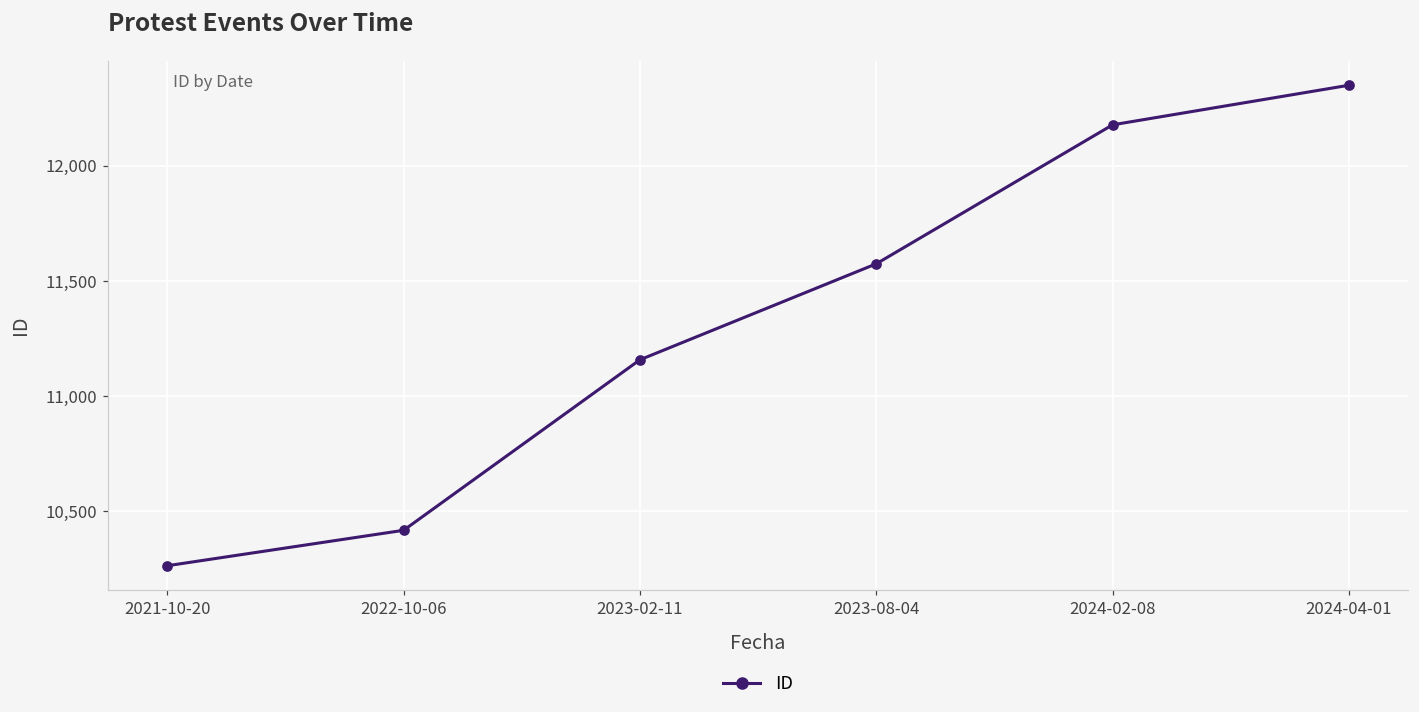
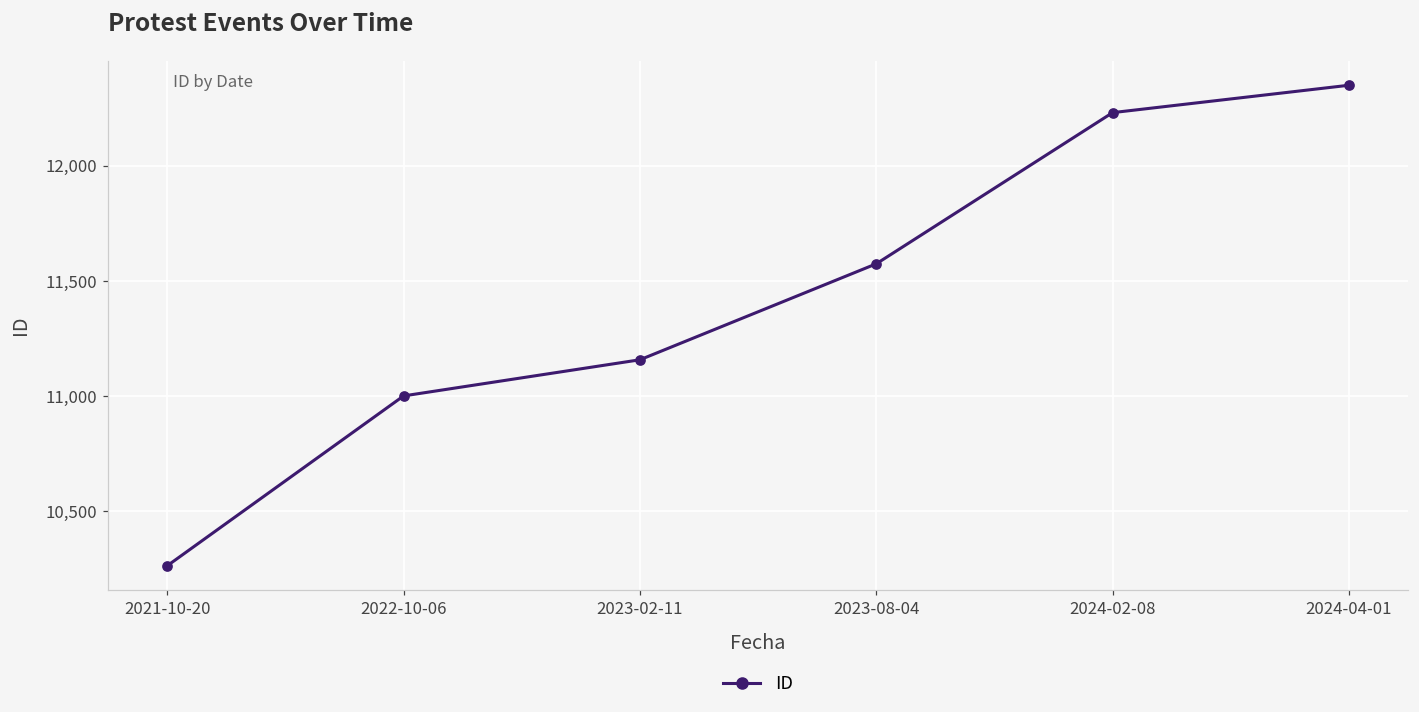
  {
    "2021-10-20": "10,260",
-   "2022-10-06": "10,420",
+   "2022-10-06": "11,000",
    "2023-02-11": "11,160",
    "2023-08-04": "11,570",
-   "2024-02-08": "12,180",
+   "2024-02-08": "12,230",
    "2024-04-01": "12,350"
  }
